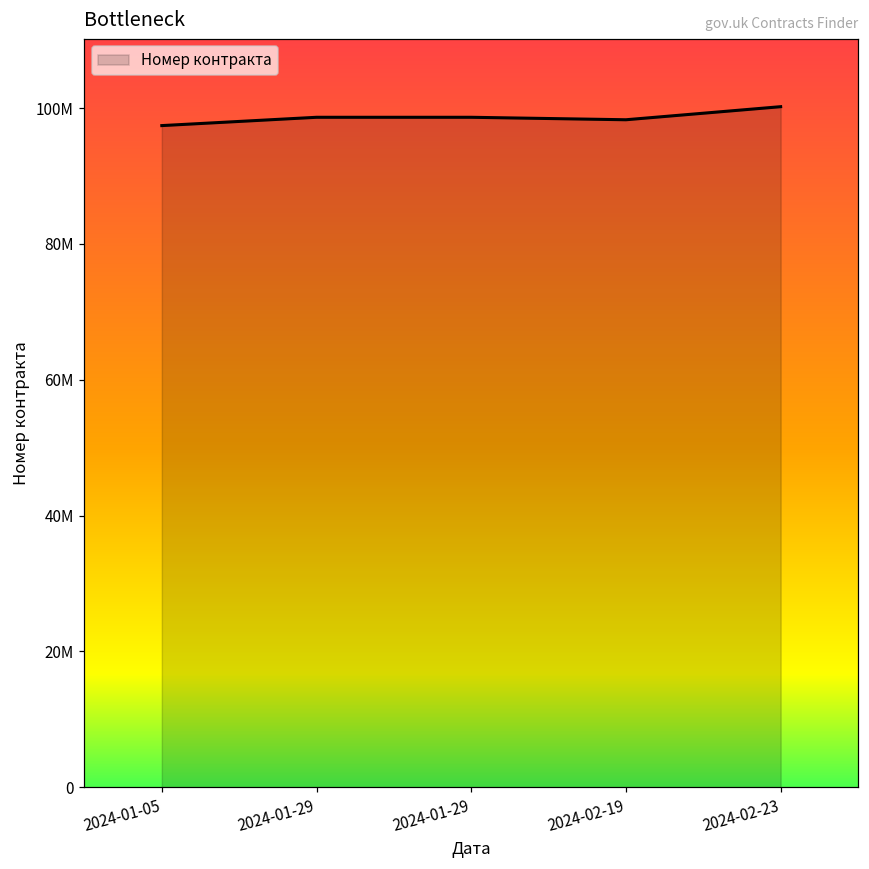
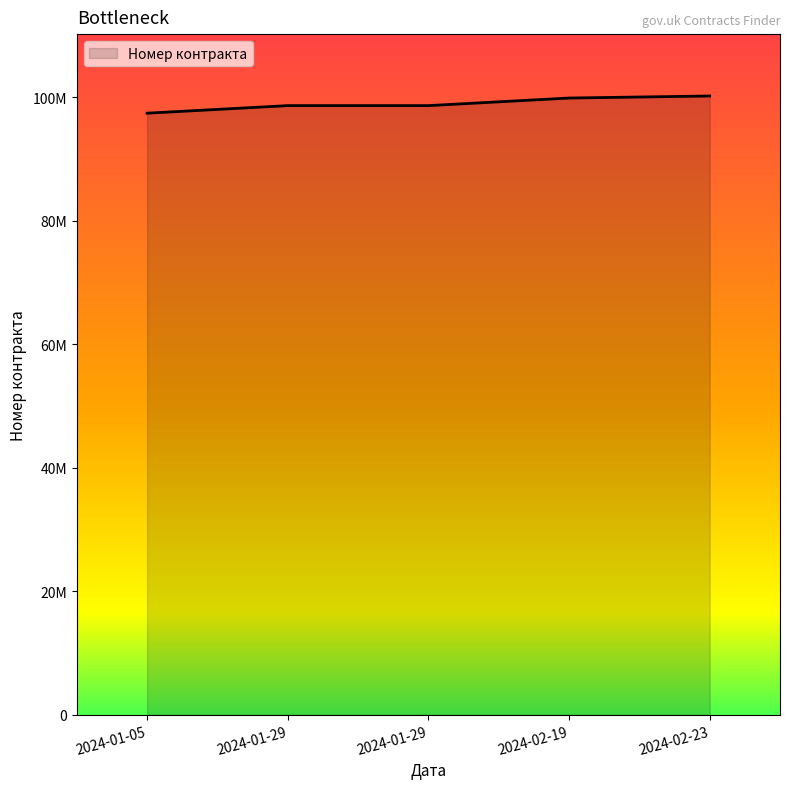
  {
    "2024-01-05": 97000000,
-   "2024-02-19": 98000000,
+   "2024-02-19": 100000000,
    "2024-02-23": 100000000
  }
